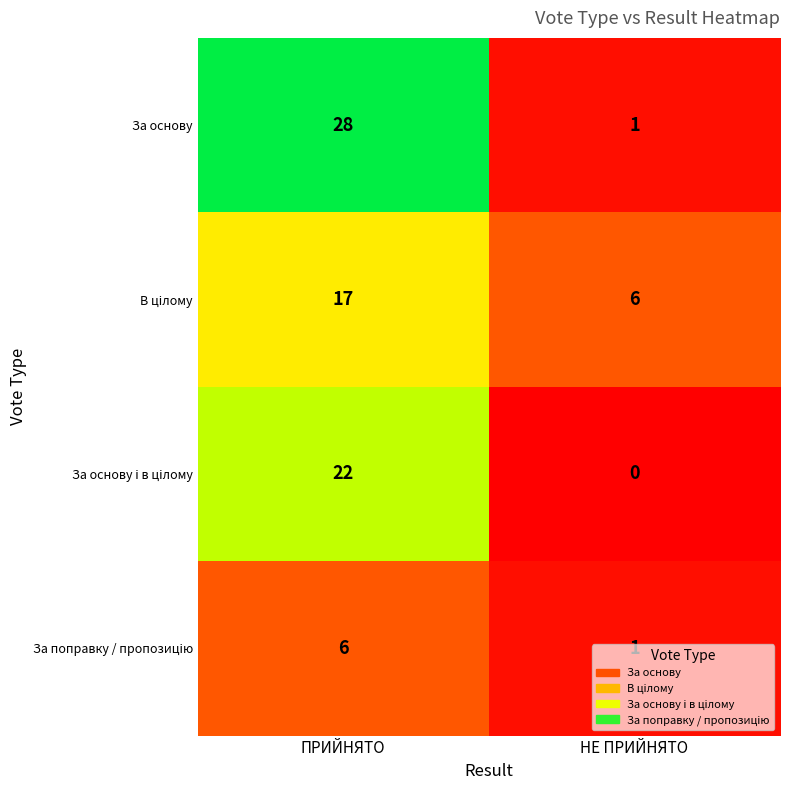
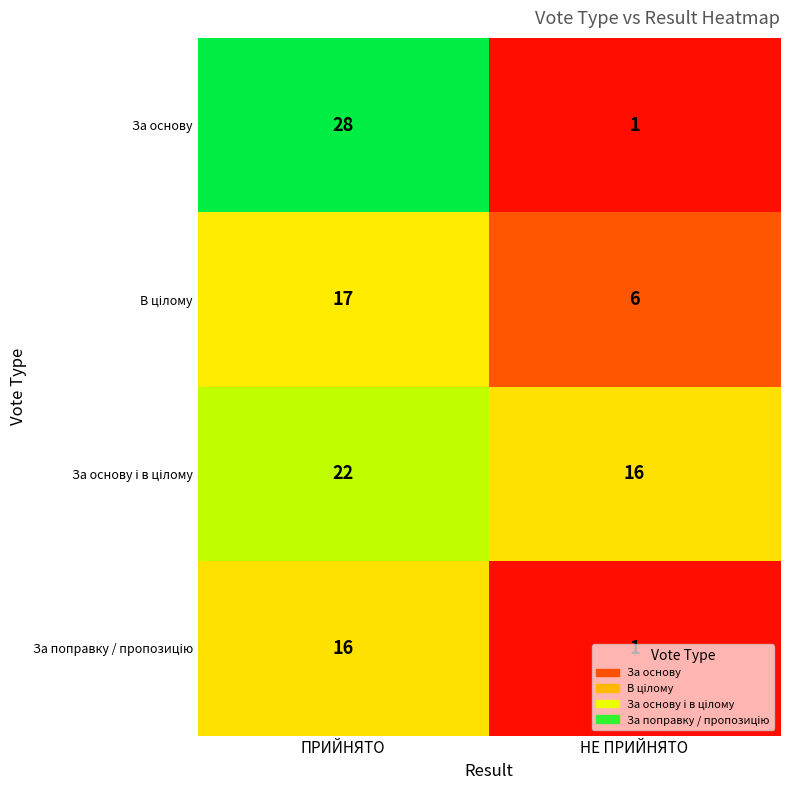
  {
    "За основу": {
      "ПРИЙНЯТО": 28,
      "НЕ ПРИЙНЯТО": 1
    },
    "В цілому": {
      "ПРИЙНЯТО": 17,
      "НЕ ПРИЙНЯТО": 6
    },
    "За основу і в цілому": {
      "ПРИЙНЯТО": 22,
-     "НЕ ПРИЙНЯТО": 0
+     "НЕ ПРИЙНЯТО": 16
    },
    "За поправку / пропозицію": {
-     "ПРИЙНЯТО": 6
+     "ПРИЙНЯТО": 16
    }
  }
